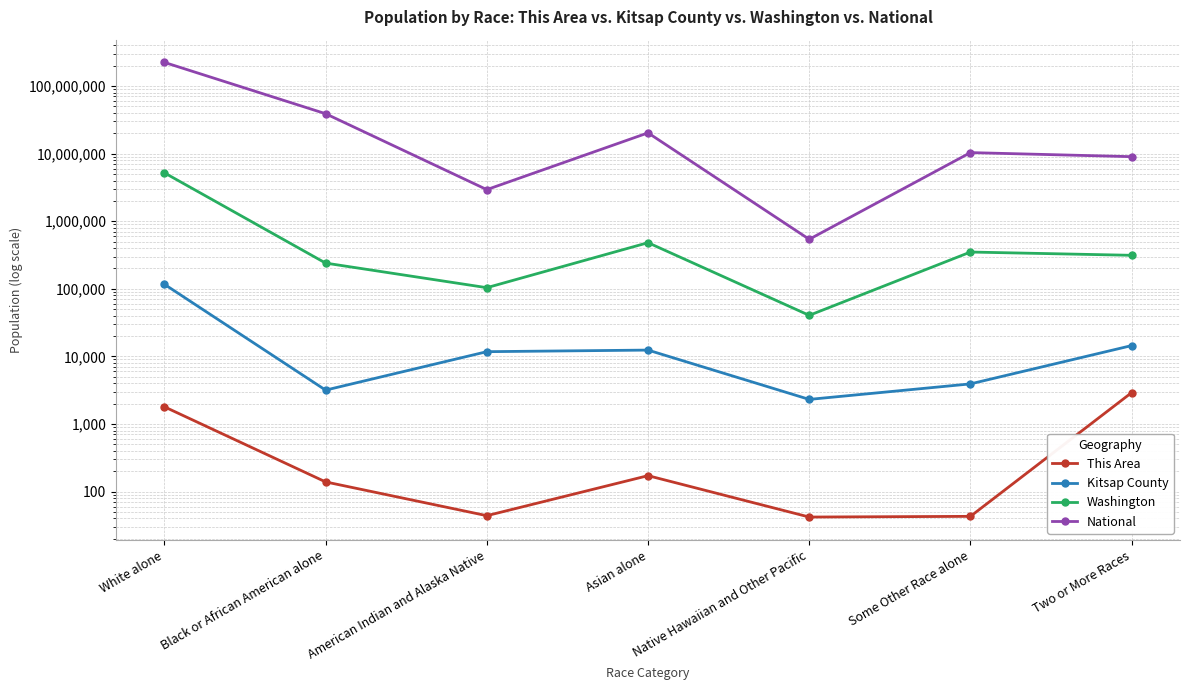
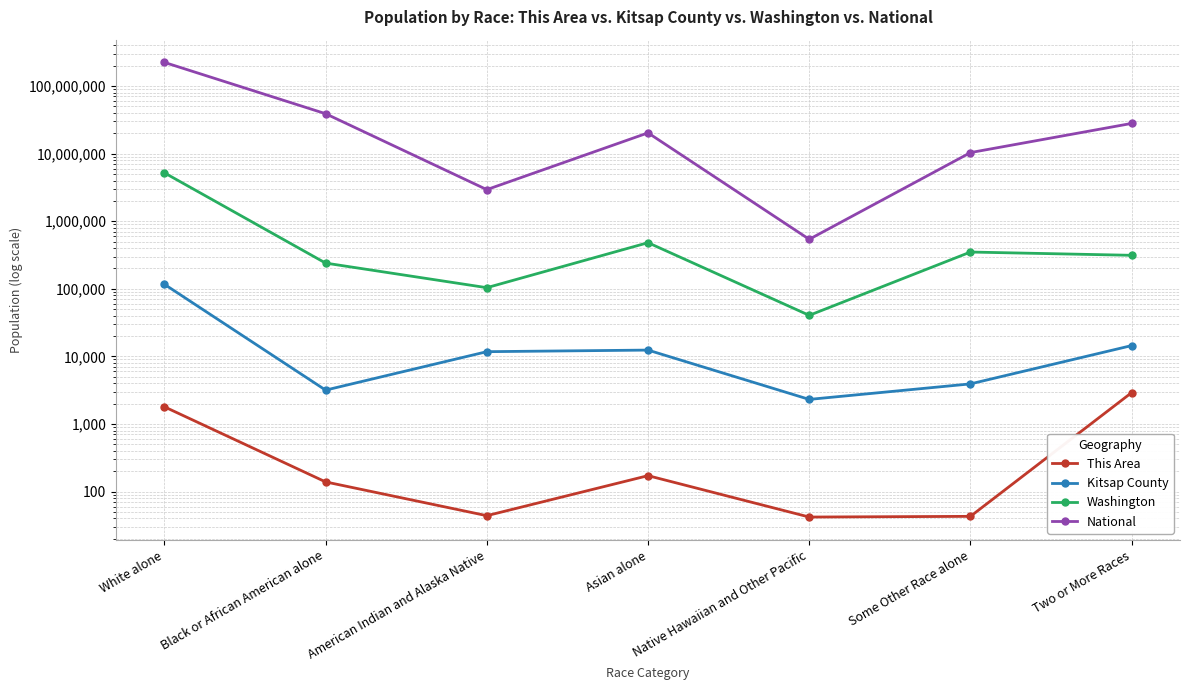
  {
    "This Area": {
      "White alone": "1,800",
      "Black or African American alone": "140",
      "American Indian and Alaska Native": "40",
      "Asian alone": "170",
      "Native Hawaiian and Other Pacific": "40",
      "Some Other Race alone": "40",
      "Two or More Races": "2,900"
    },
    "Kitsap County": {
      "White alone": "120,000",
      "Black or African American alone": "3,000",
      "American Indian and Alaska Native": "12,000",
      "Asian alone": "12,000",
      "Native Hawaiian and Other Pacific": "2,300",
      "Some Other Race alone": "4,000",
      "Two or More Races": "14,000"
    },
    "Washington": {
      "White alone": "5,000,000",
      "Black or African American alone": "240,000",
      "American Indian and Alaska Native": "100,000",
      "Asian alone": "500,000",
      "Native Hawaiian and Other Pacific": "40,000",
      "Some Other Race alone": "300,000",
      "Two or More Races": "300,000"
    },
    "National": {
      "White alone": "220,000,000",
      "Black or African American alone": "40,000,000",
      "American Indian and Alaska Native": "2,900,000",
      "Asian alone": "20,000,000",
      "Native Hawaiian and Other Pacific": "500,000",
      "Some Other Race alone": "10,000,000",
-     "Two or More Races": "9,000,000"
+     "Two or More Races": "28,000,000"
    }
  }
